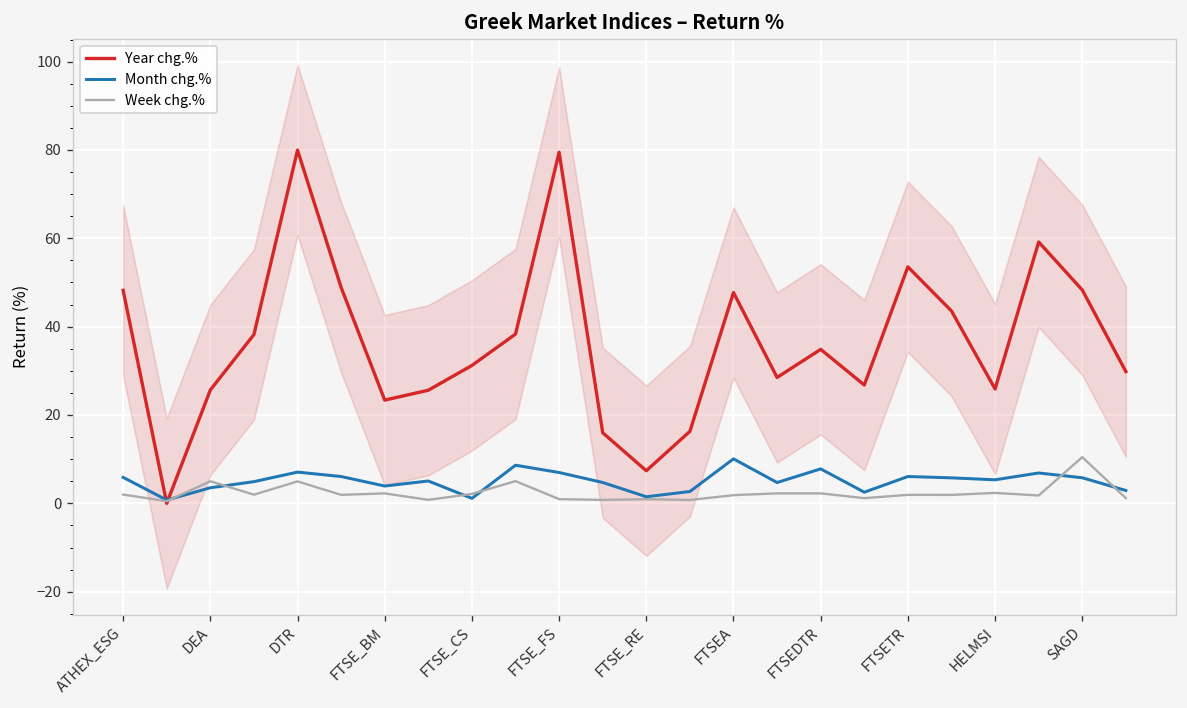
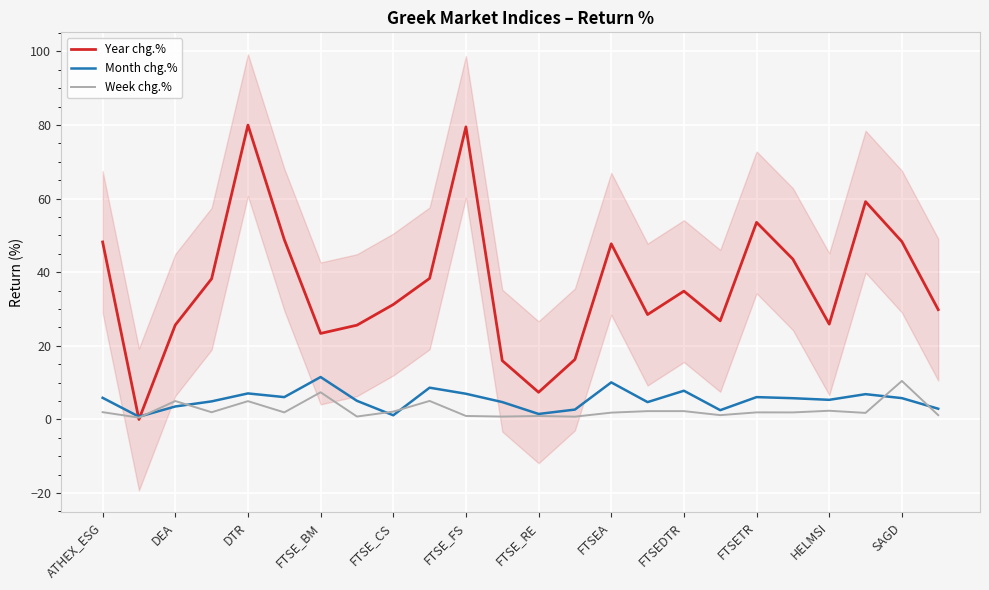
  {
    "Month chg.%": {
      "ATHEX_ESG": 6,
      "DEA": 4,
      "DTR": 7,
-     "FTSE_BM": 4,
+     "FTSE_BM": 12,
      "FTSE_CS": 1,
      "FTSE_FS": 7,
      "FTSEA": 10,
      "FTSEDTR": 8,
      "FTSETR": 6,
      "HELMSI": 5,
      "SAGD": 6
    },
    "Week chg.%": {
      "ATHEX_ESG": 2,
      "DEA": 5,
      "DTR": 5,
-     "FTSE_BM": 2,
+     "FTSE_BM": 7,
      "FTSE_CS": 2,
      "FTSE_FS": 1,
      "FTSEA": 2,
      "FTSEDTR": 2,
      "FTSETR": 2,
      "HELMSI": 2,
      "SAGD": 10
    }
  }
